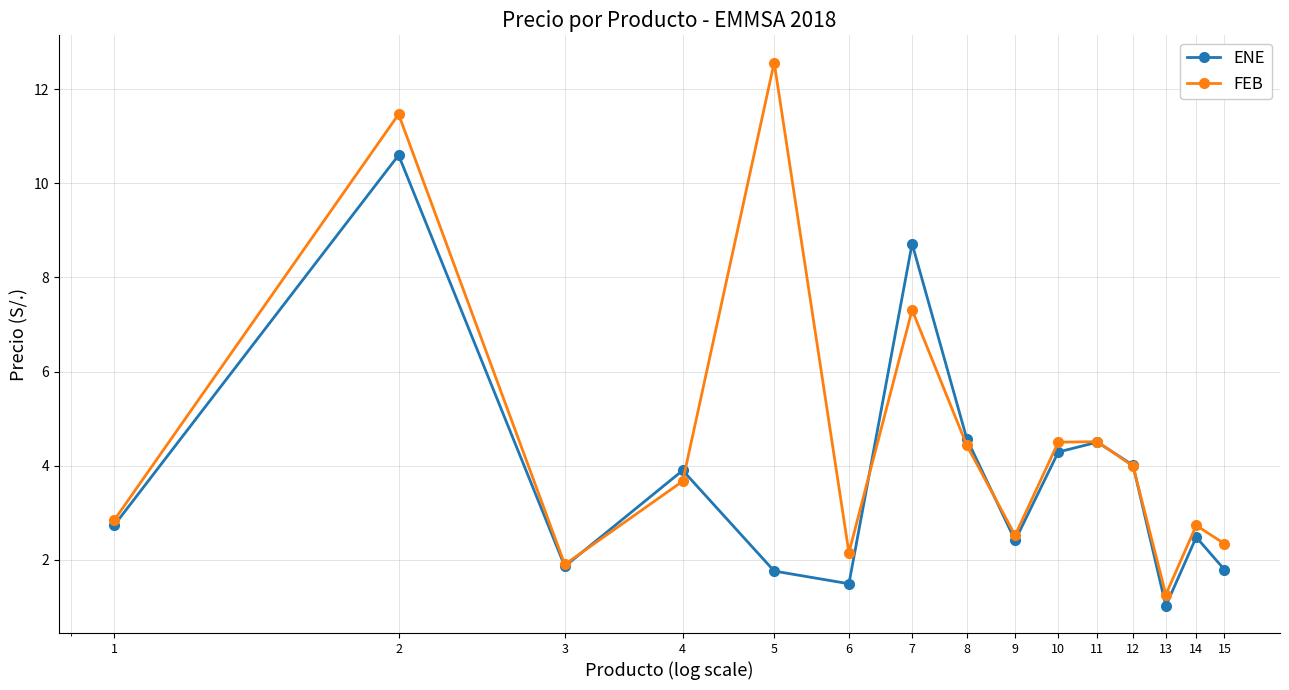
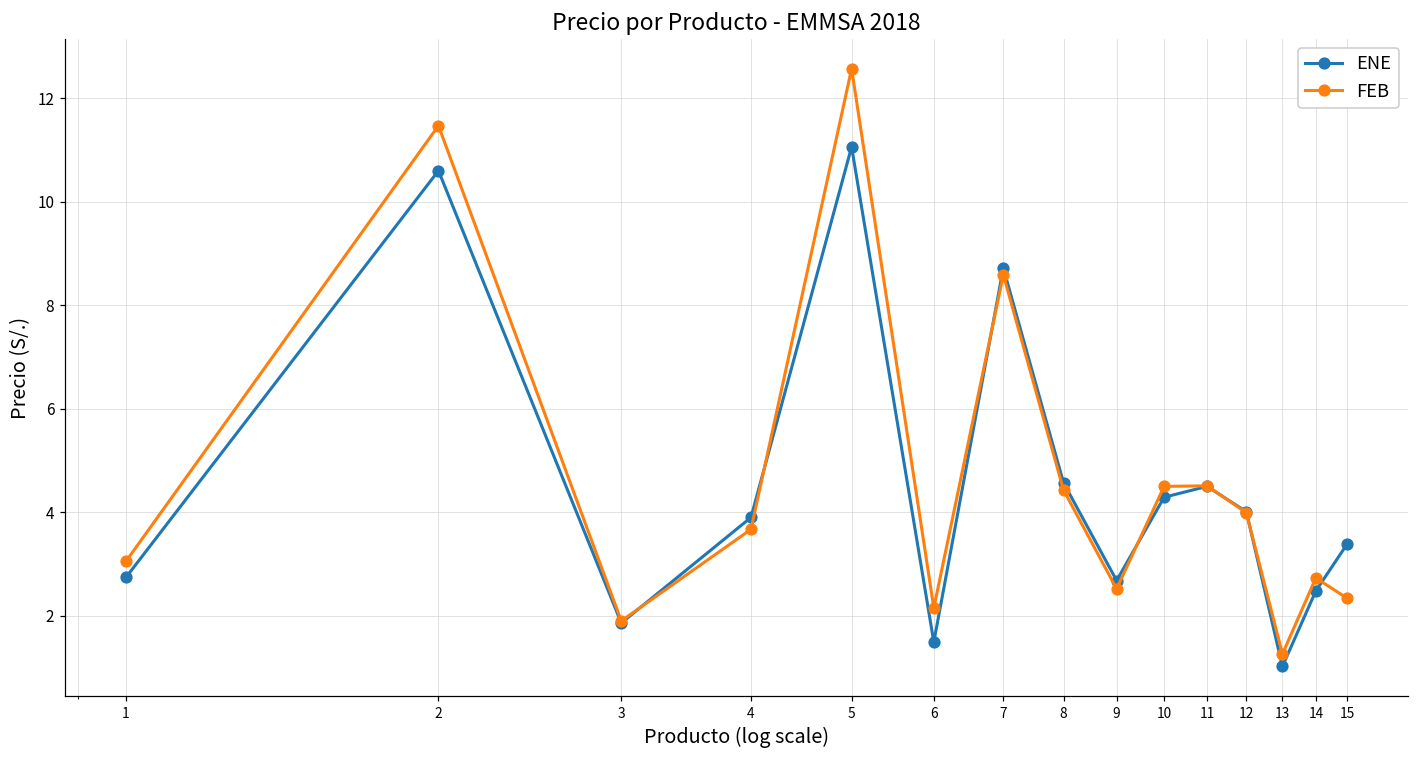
  {
    "ENE": {
      "1": 2.7,
      "2": 10.6,
      "4": 3.9,
-     "5": 1.8,
+     "5": 11.1,
      "6": 1.5,
      "7": 8.7,
      "8": 4.6,
-     "9": 2.4,
+     "9": 2.7,
      "10": 4.3,
      "13": 1.0,
      "14": 2.5,
-     "15": 1.8
+     "15": 3.4
    },
    "FEB": {
-     "1": 2.9,
+     "1": 3.1,
      "2": 11.5,
      "4": 3.7,
      "5": 12.6,
      "6": 2.2,
-     "7": 7.3,
+     "7": 8.6,
      "8": 4.4,
      "9": 2.5,
      "10": 4.5,
      "13": 1.3,
      "14": 2.7,
      "15": 2.3
    }
  }
